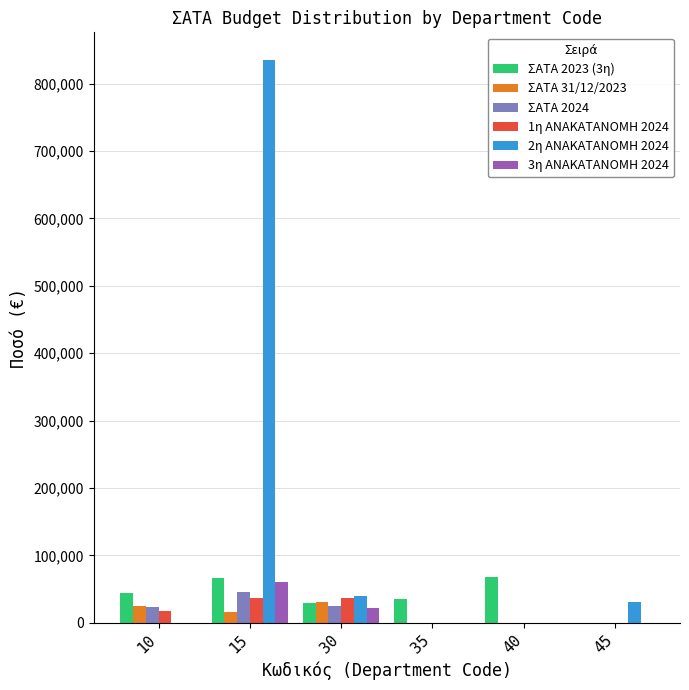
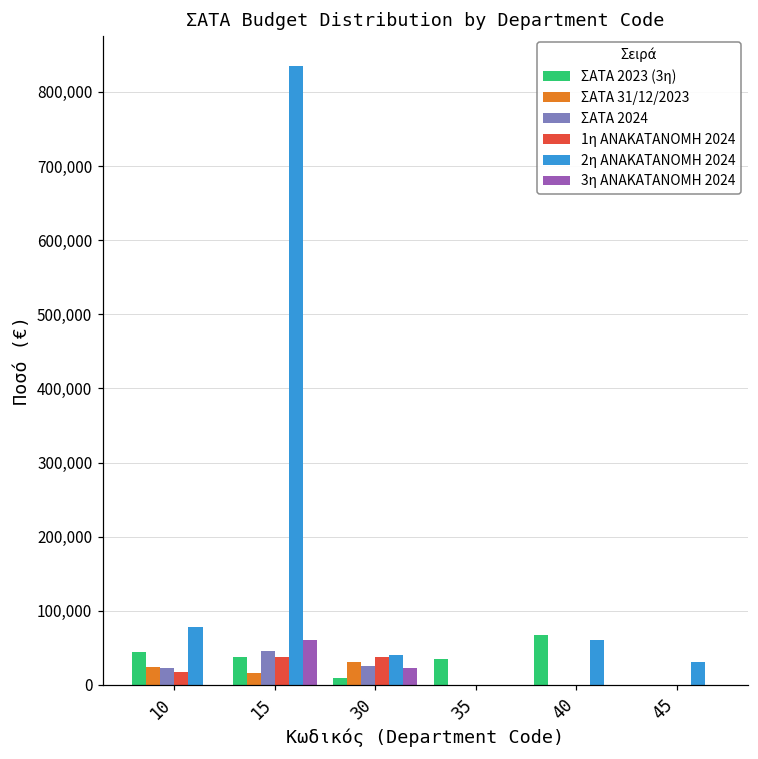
  {
    "ΣΑΤΑ 2023 (3η)": {
      "10": "40,000",
-     "15": "70,000",
-     "30": "30,000",
+     "15": "40,000",
+     "30": "10,000",
      "35": "30,000",
      "40": "70,000",
      "45": "0"
    },
    "2η ΑΝΑΚΑΤΑΝΟΜΗ 2024": {
-     "10": "0",
+     "10": "80,000",
      "15": "830,000",
      "30": "40,000",
      "35": "0",
-     "40": "0",
+     "40": "60,000",
      "45": "30,000"
    }
  }
